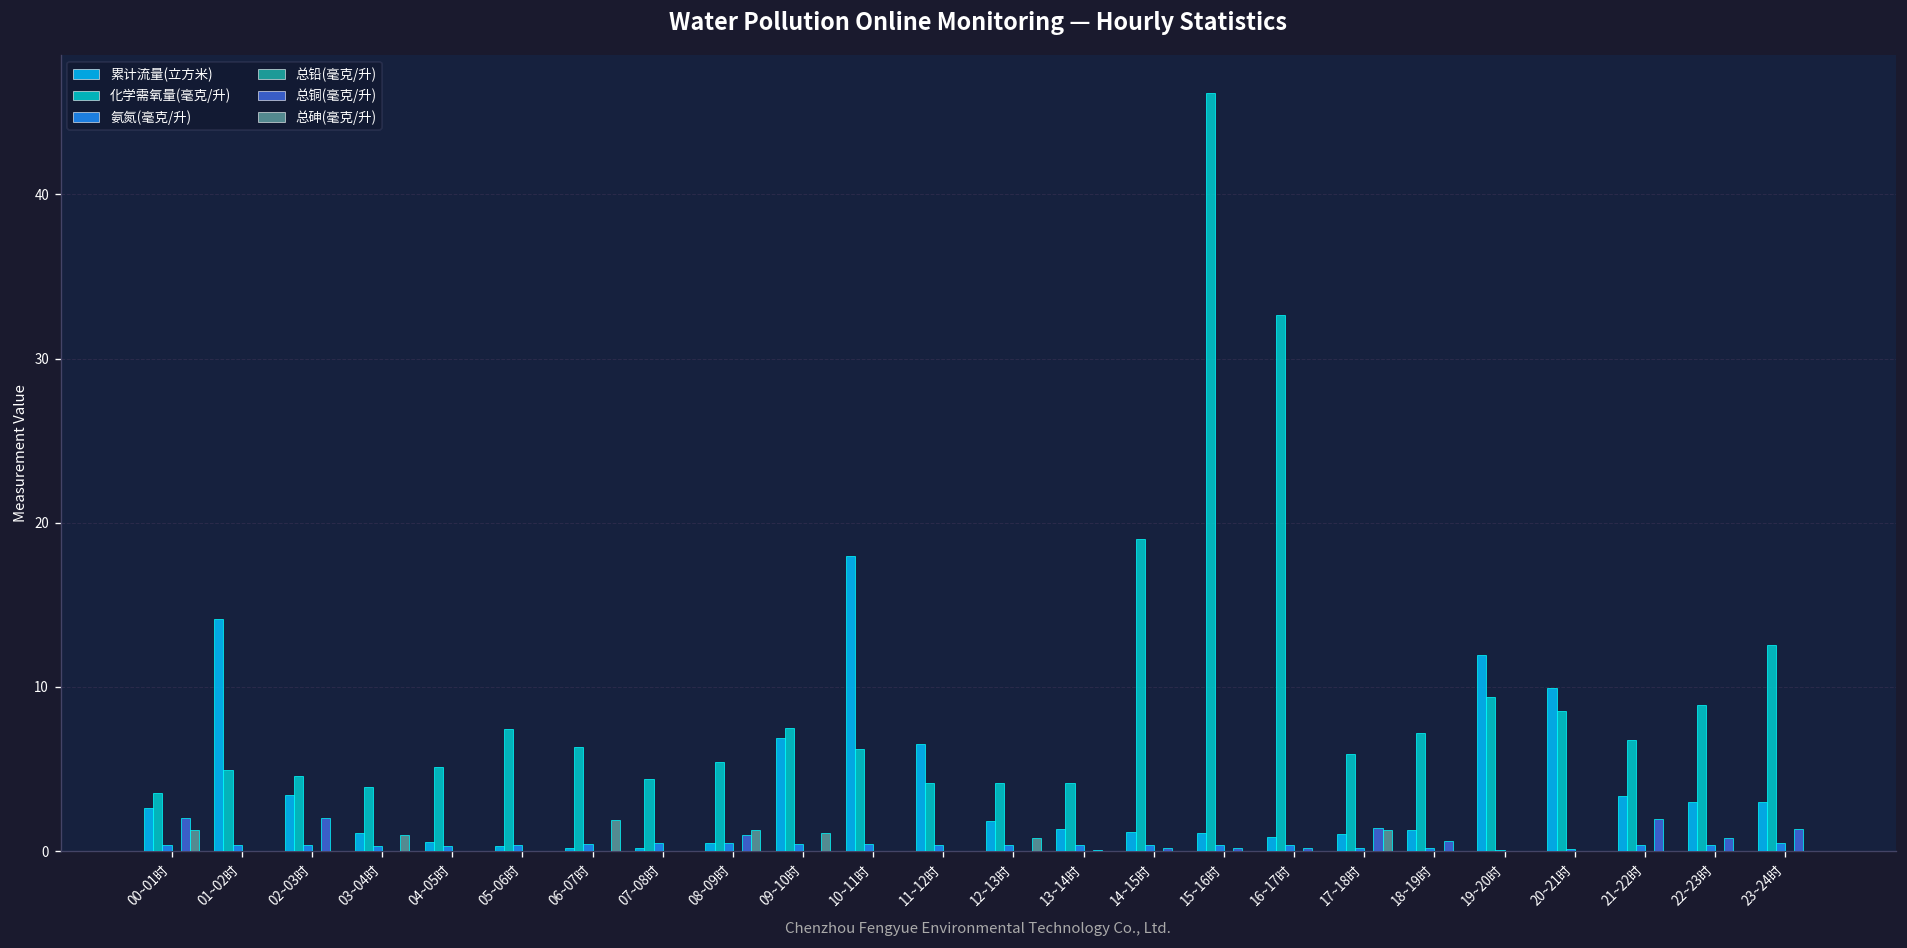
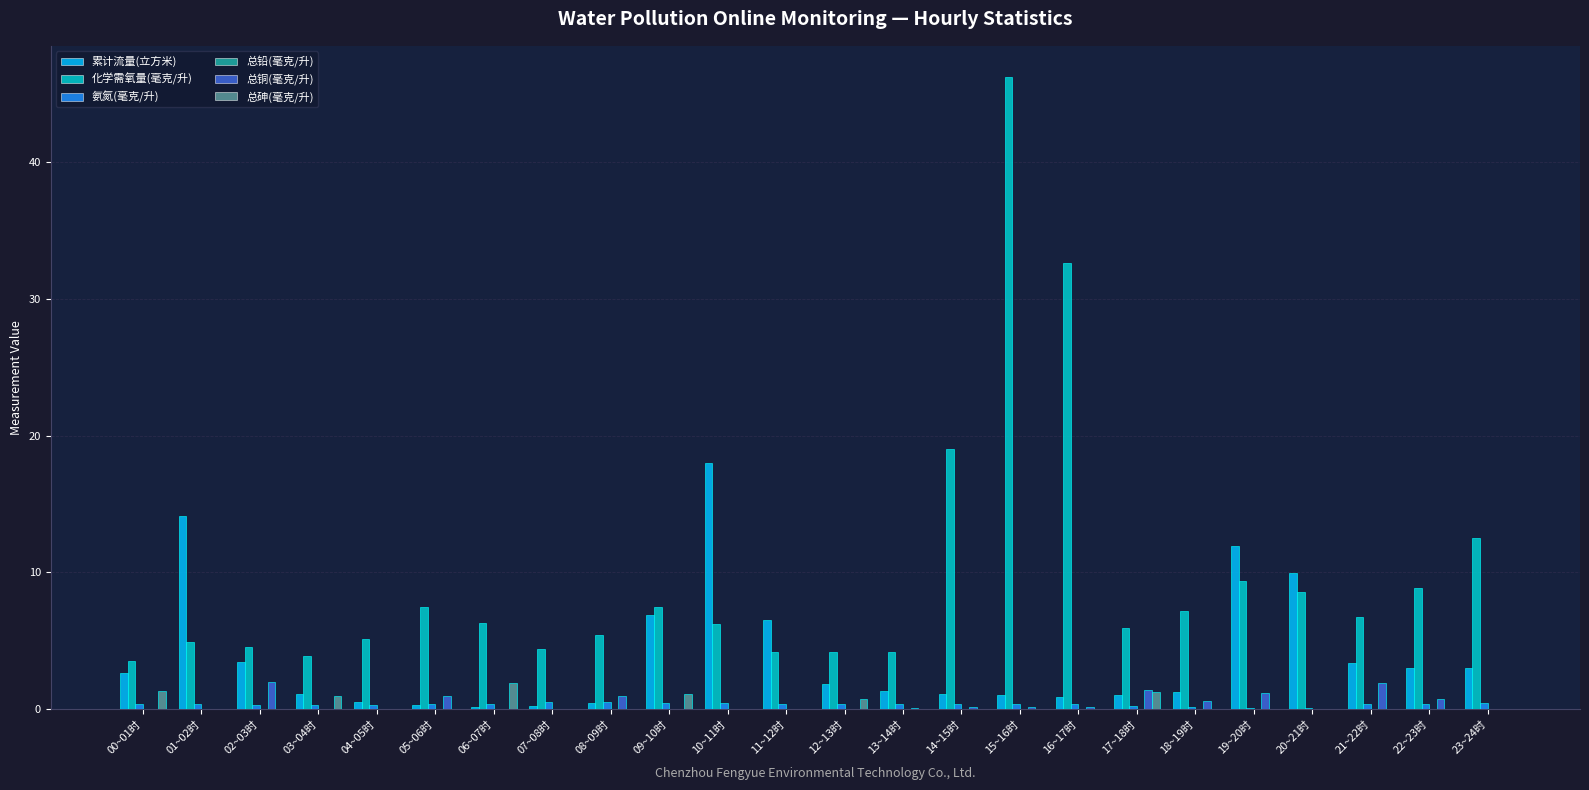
  {
    "总铜(毫克/升)": {
-     "00~01时": 2,
+     "00~01时": 0,
      "01~02时": 0.0,
      "02~03时": 2.0,
      "03~04时": 0.0,
      "04~05时": 0.0,
-     "05~06时": 0,
+     "05~06时": 1,
      "06~07时": 0.0,
      "07~08时": 0.0,
      "08~09时": 1.0,
      "09~10时": 0.0,
      "10~11时": 0.0,
      "11~12时": 0.0,
      "12~13时": 0.0,
      "14~15时": 0.2,
      "15~16时": 0.2,
      "16~17时": 0.2,
      "17~18时": 1.4,
      "18~19时": 0.6,
-     "19~20时": 0.0,
+     "19~20时": 1.2,
      "21~22时": 2.0,
      "22~23时": 0.8,
-     "23~24时": 1.3
+     "23~24时": 0.0
    },
    "总砷(毫克/升)": {
      "00~01时": 1.3,
      "03~04时": 1.0,
      "06~07时": 1.9,
-     "08~09时": 1.3,
+     "08~09时": 0.0,
      "09~10时": 1.1,
      "12~13时": 0.8,
      "17~18时": 1.3
    }
  }
